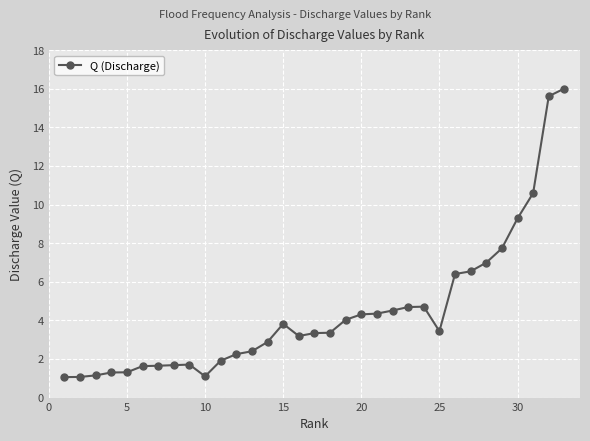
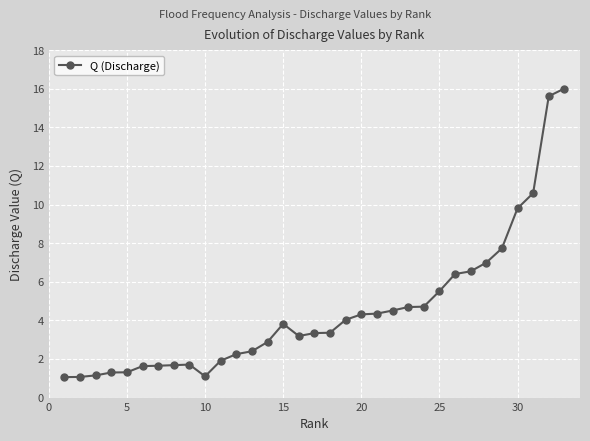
  {
    "5": 1.3,
    "10": 1.1,
    "15": 3.8,
    "20": 4.3,
-   "25": 3.4,
-   "30": 9.3
+   "25": 5.5,
+   "30": 9.8
  }
